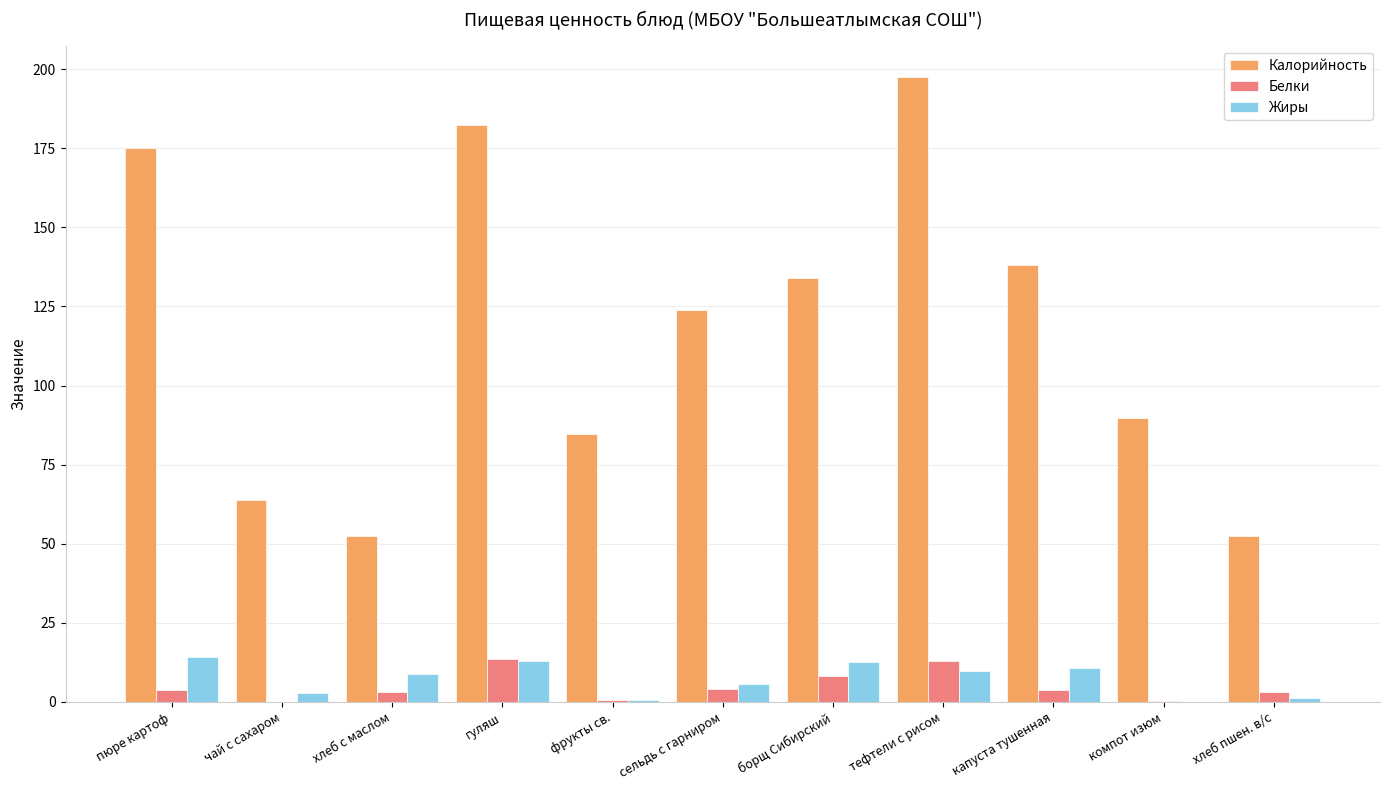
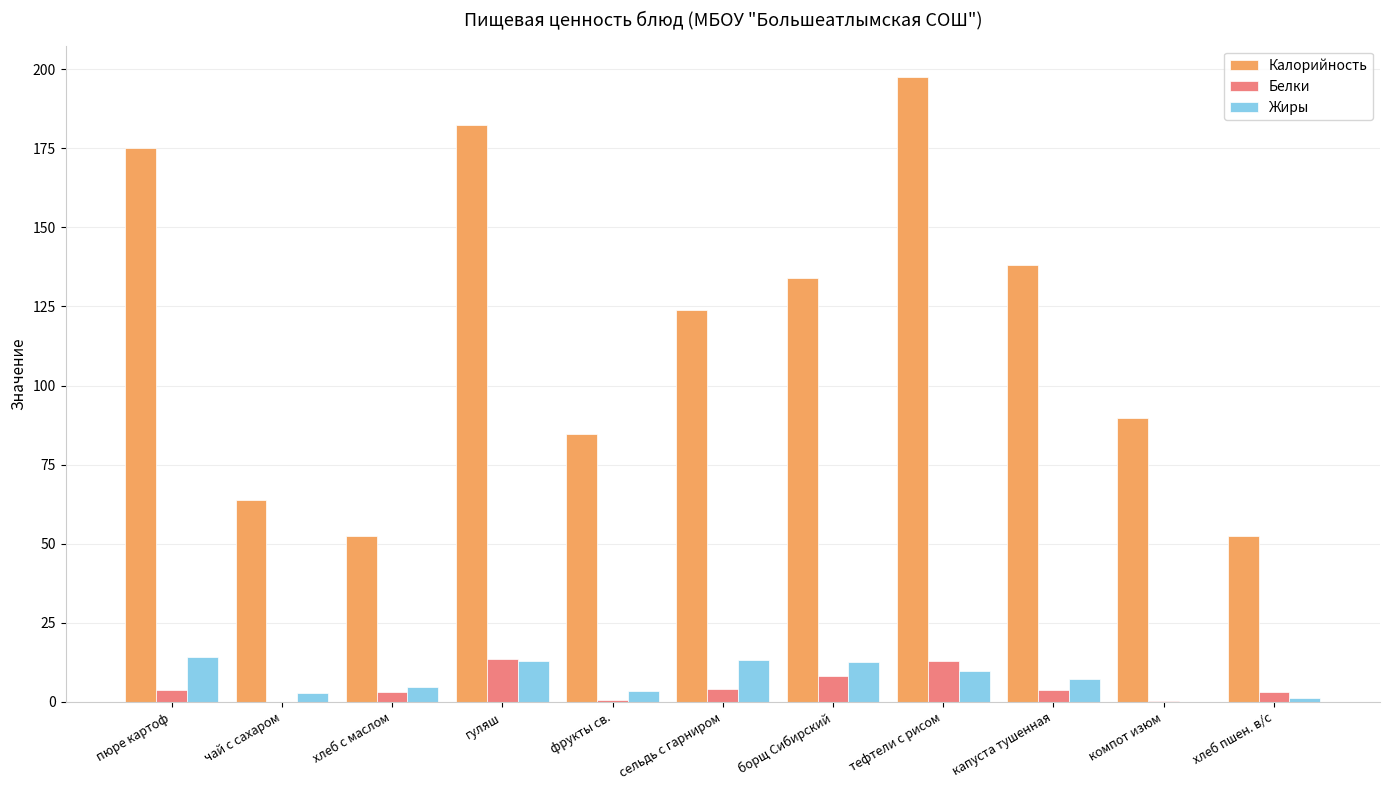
  {
    "Жиры": {
      "пюре картоф": 14,
      "чай с сахаром": 3,
-     "хлеб с маслом": 9,
+     "хлеб с маслом": 5,
      "гуляш": 13,
-     "фрукты св.": 1,
-     "сельдь с гарниром": 6,
+     "фрукты св.": 4,
+     "сельдь с гарниром": 13,
      "борщ Сибирский": 13,
      "тефтели с рисом": 10,
-     "капуста тушенная": 11,
+     "капуста тушенная": 7,
      "хлеб пшен. в/с": 1
    }
  }
